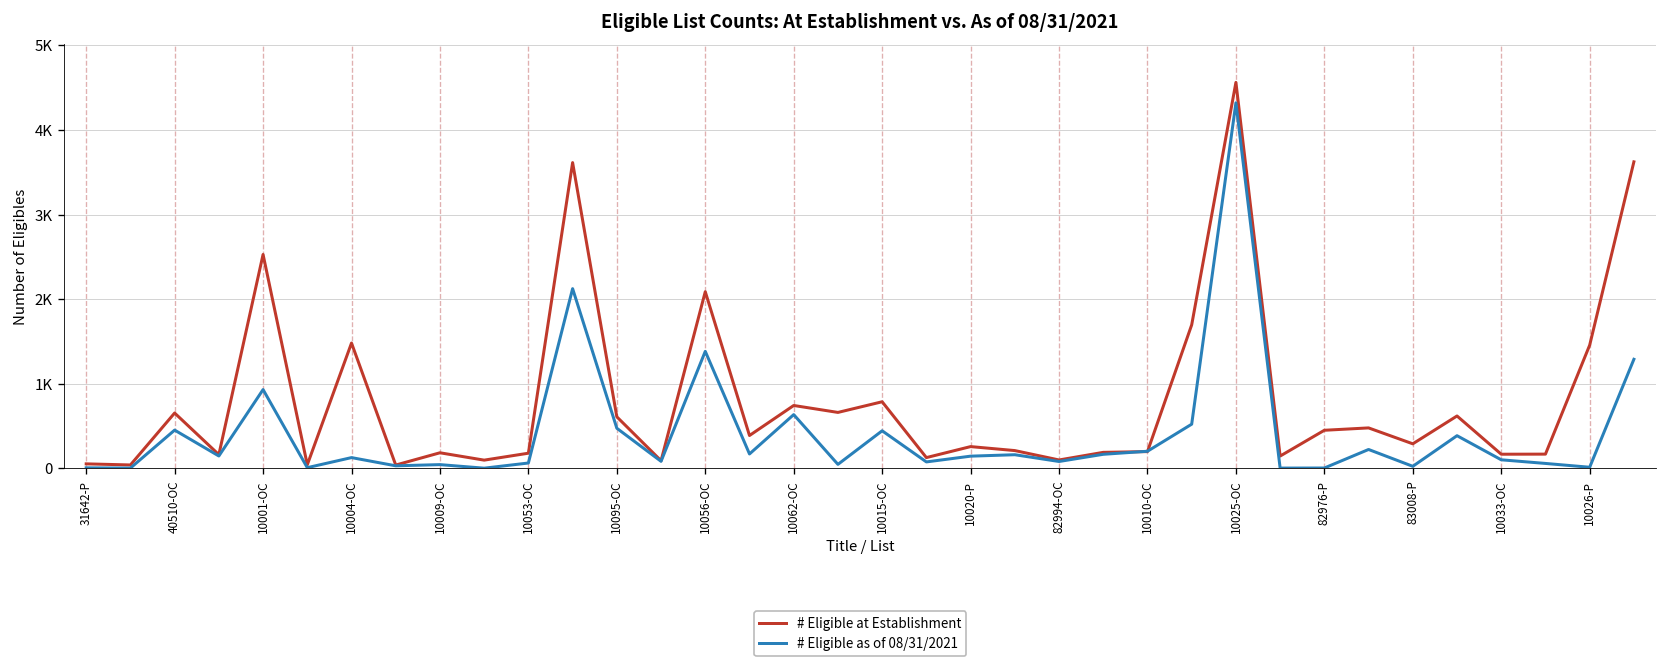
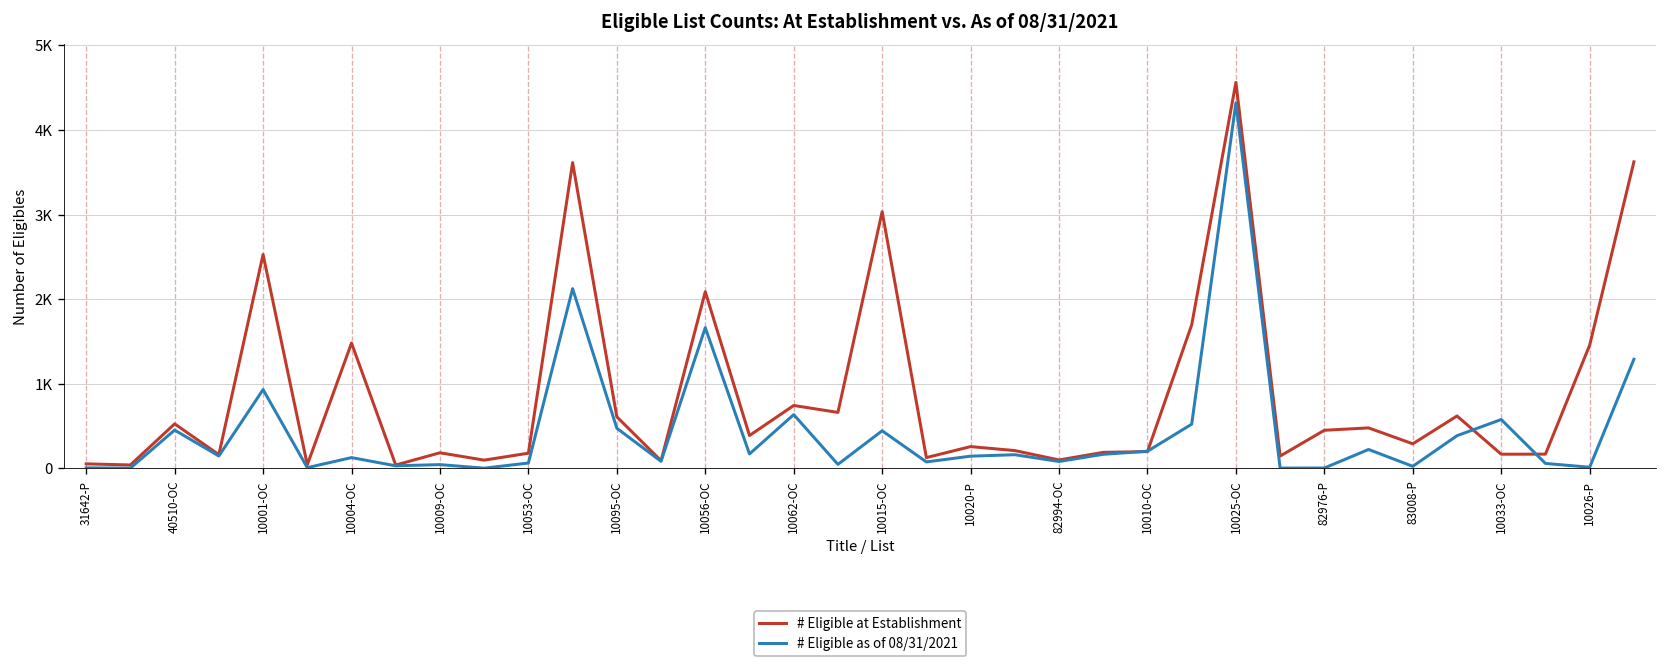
  {
    "# Eligible at Establishment": {
      "31642-P": 100,
-     "40510-OC": 700,
+     "40510-OC": 500,
      "10001-OC": 2500,
      "10004-OC": 1500,
      "10009-OC": 200,
      "10053-OC": 200,
      "10095-OC": 600,
      "10056-OC": 2100,
      "10062-OC": 700,
-     "10015-OC": 800,
+     "10015-OC": 3000,
      "10020-P": 300,
      "10025-OC": 4600,
      "82976-P": 500,
      "83008-P": 300,
      "10033-OC": 200,
      "10026-P": 1500
    },
    "# Eligible as of 08/31/2021": {
      "31642-P": 0,
      "40510-OC": 500,
      "10001-OC": 900,
      "10004-OC": 100,
      "10009-OC": 0,
      "10053-OC": 100,
      "10095-OC": 500,
-     "10056-OC": 1400,
+     "10056-OC": 1700,
      "10062-OC": 600,
      "10015-OC": 400,
      "10020-P": 100,
      "10025-OC": 4300,
      "82976-P": 0,
      "83008-P": 0,
-     "10033-OC": 100,
+     "10033-OC": 600,
      "10026-P": 0
    }
  }
